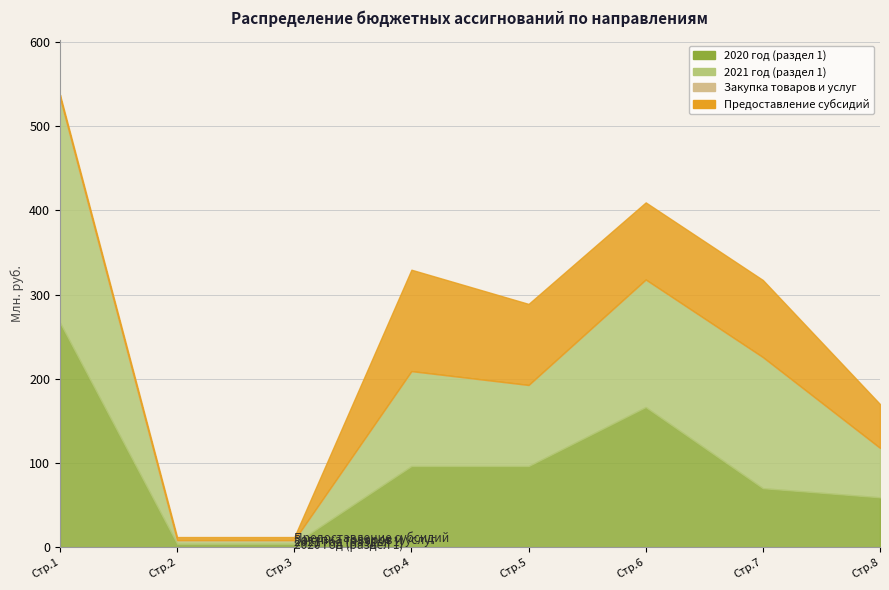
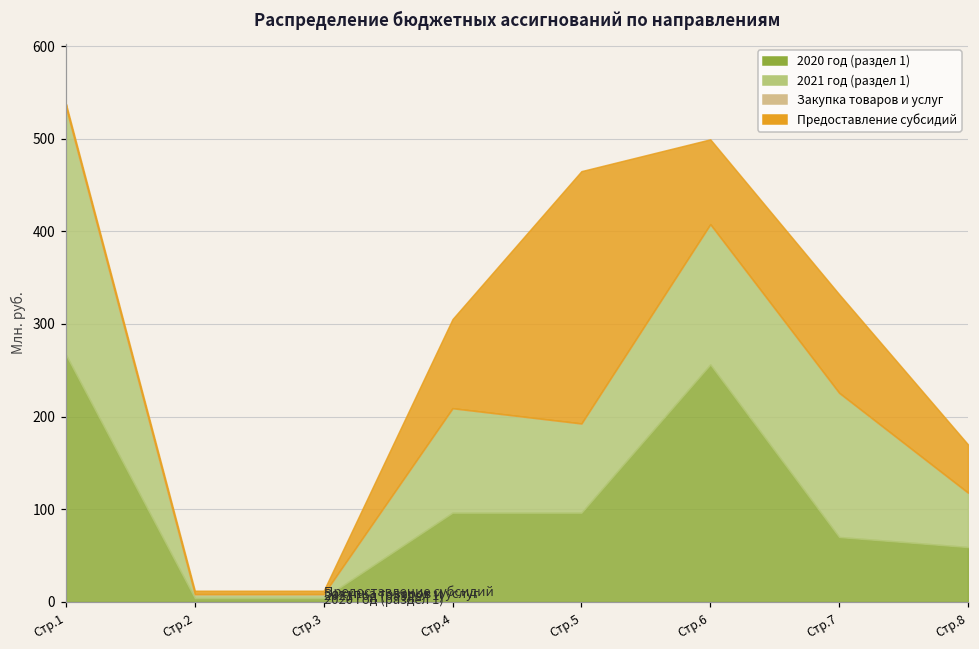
  {
    "2020 год (раздел 1)": {
      "Стр.1": 270,
      "Стр.2": 0,
      "Стр.4": 100,
      "Стр.5": 100,
-     "Стр.6": 170,
+     "Стр.6": 260,
      "Стр.7": 70,
      "Стр.8": 60
    },
    "Закупка товаров и услуг": {
      "Стр.1": 270,
      "Стр.2": 0
    },
    "Предоставление субсидий": {
      "Стр.1": 0,
      "Стр.2": 0,
-     "Стр.4": 120,
-     "Стр.5": 100,
+     "Стр.4": 100,
+     "Стр.5": 270,
      "Стр.6": 90,
-     "Стр.7": 90,
+     "Стр.7": 110,
      "Стр.8": 50
    }
  }
